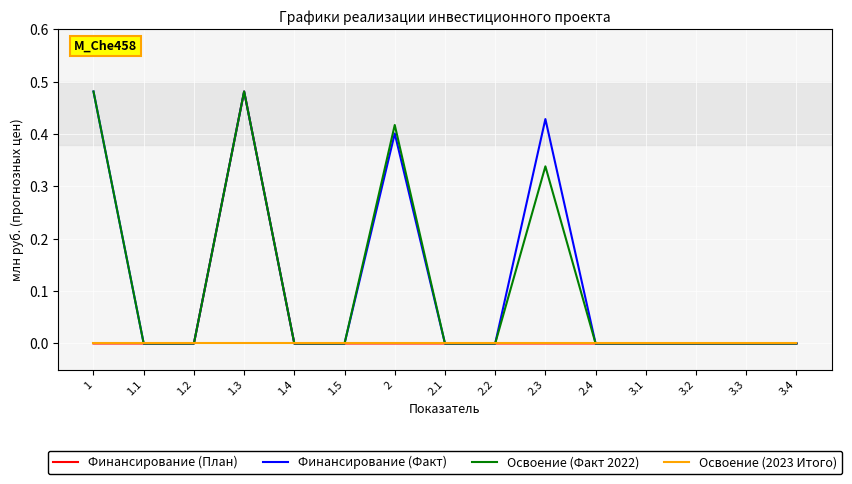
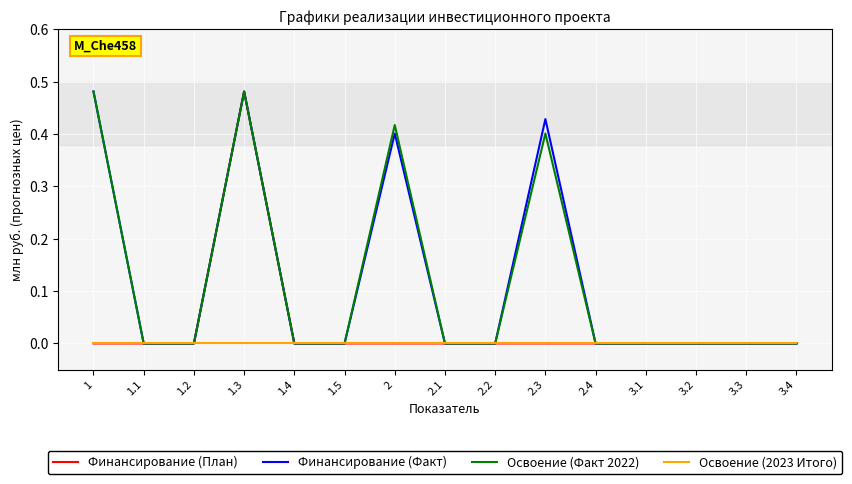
  {
    "Финансирование (Факт)": {
      "2": 0.40,
      "2.3": 0.43
    },
    "Освоение (Факт 2022)": {
      "2": 0.42,
-     "2.3": 0.34
+     "2.3": 0.40
    },
    "Освоение (2023 Итого)": {
      "1.3": 0.00
    }
  }
